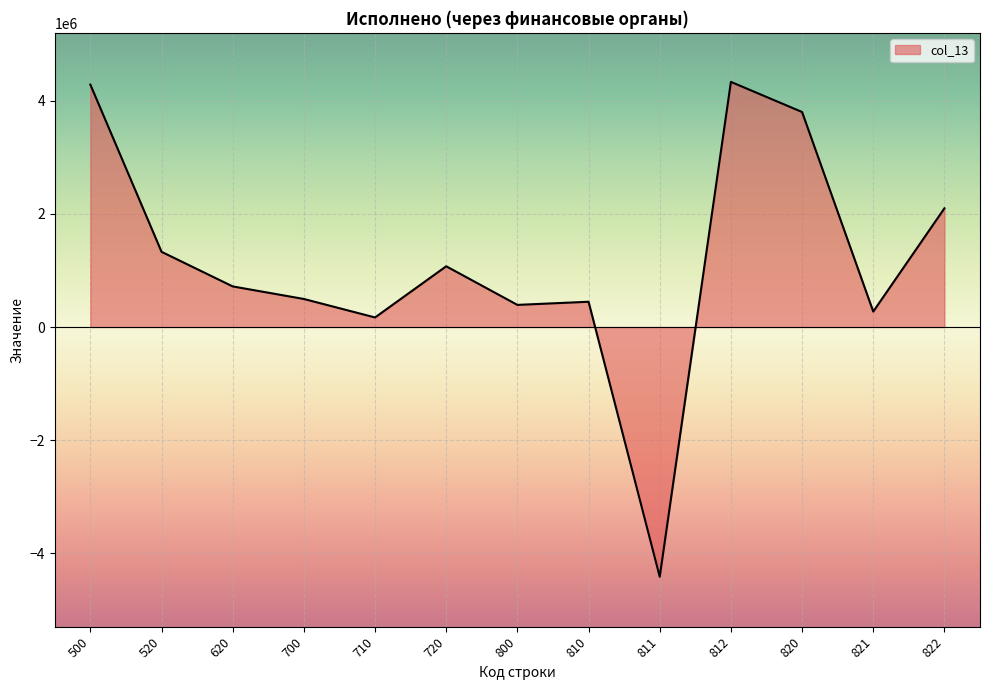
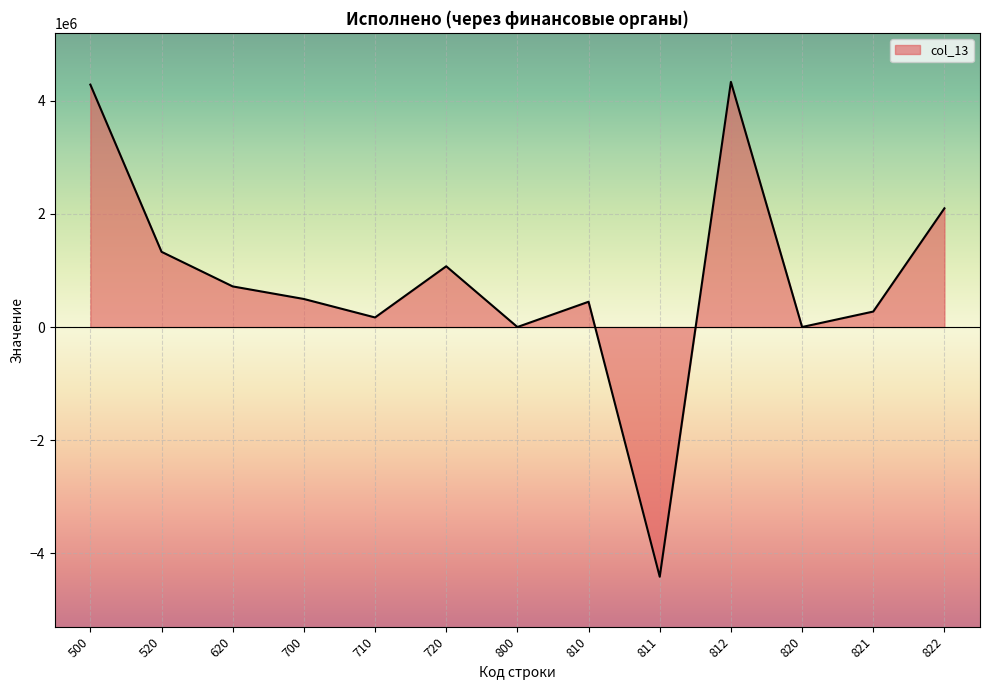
  {
    "col_13": {
-     "800": 400000,
-     "820": 3800000
+     "800": 0,
+     "820": 0
    }
  }
